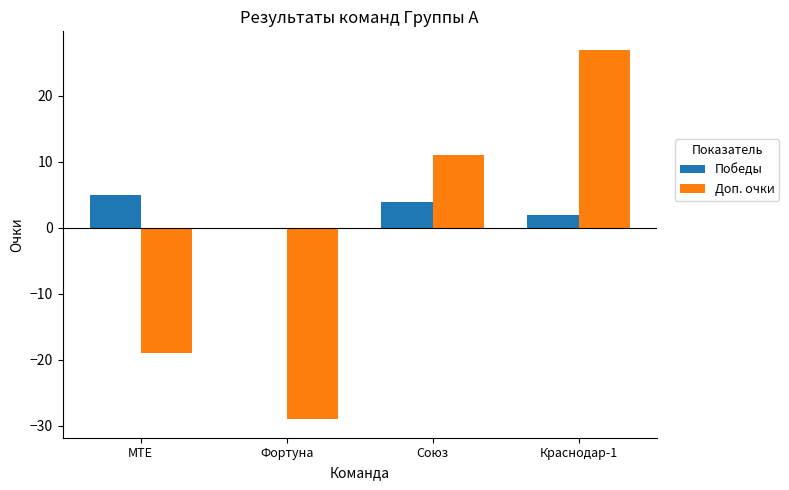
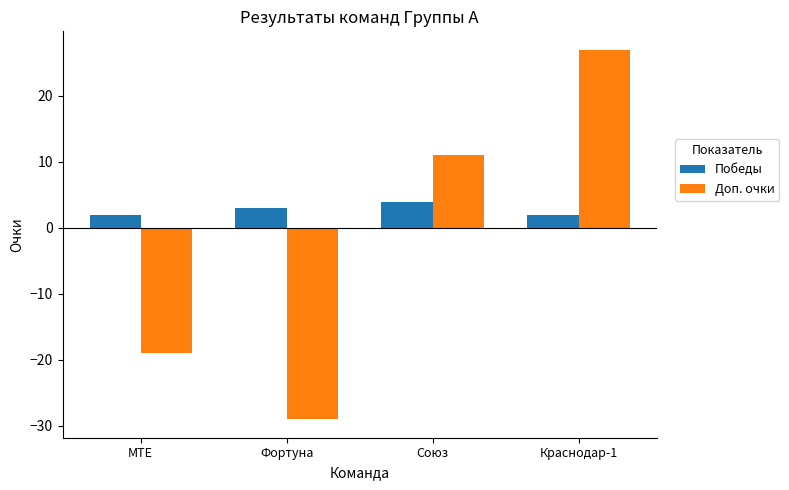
  {
    "Победы": {
-     "МТЕ": 5,
-     "Фортуна": 0,
+     "МТЕ": 2,
+     "Фортуна": 3,
      "Союз": 4,
      "Краснодар-1": 2
    },
    "Доп. очки": {
      "МТЕ": -19,
      "Фортуна": -29,
      "Союз": 11,
      "Краснодар-1": 27
    }
  }
